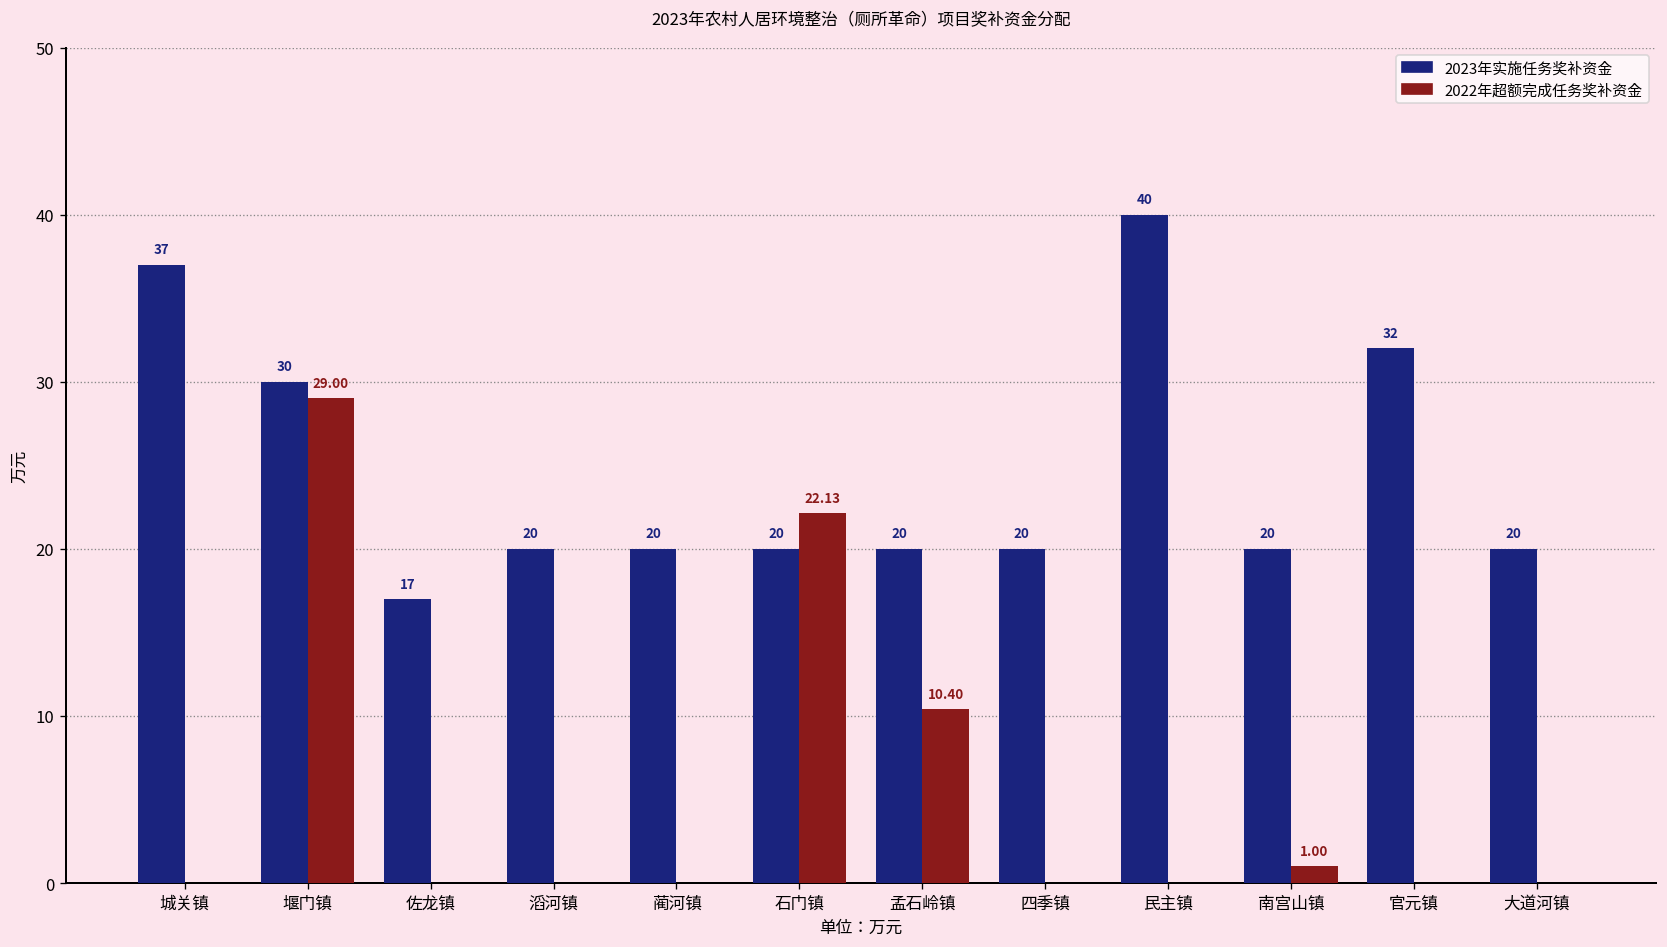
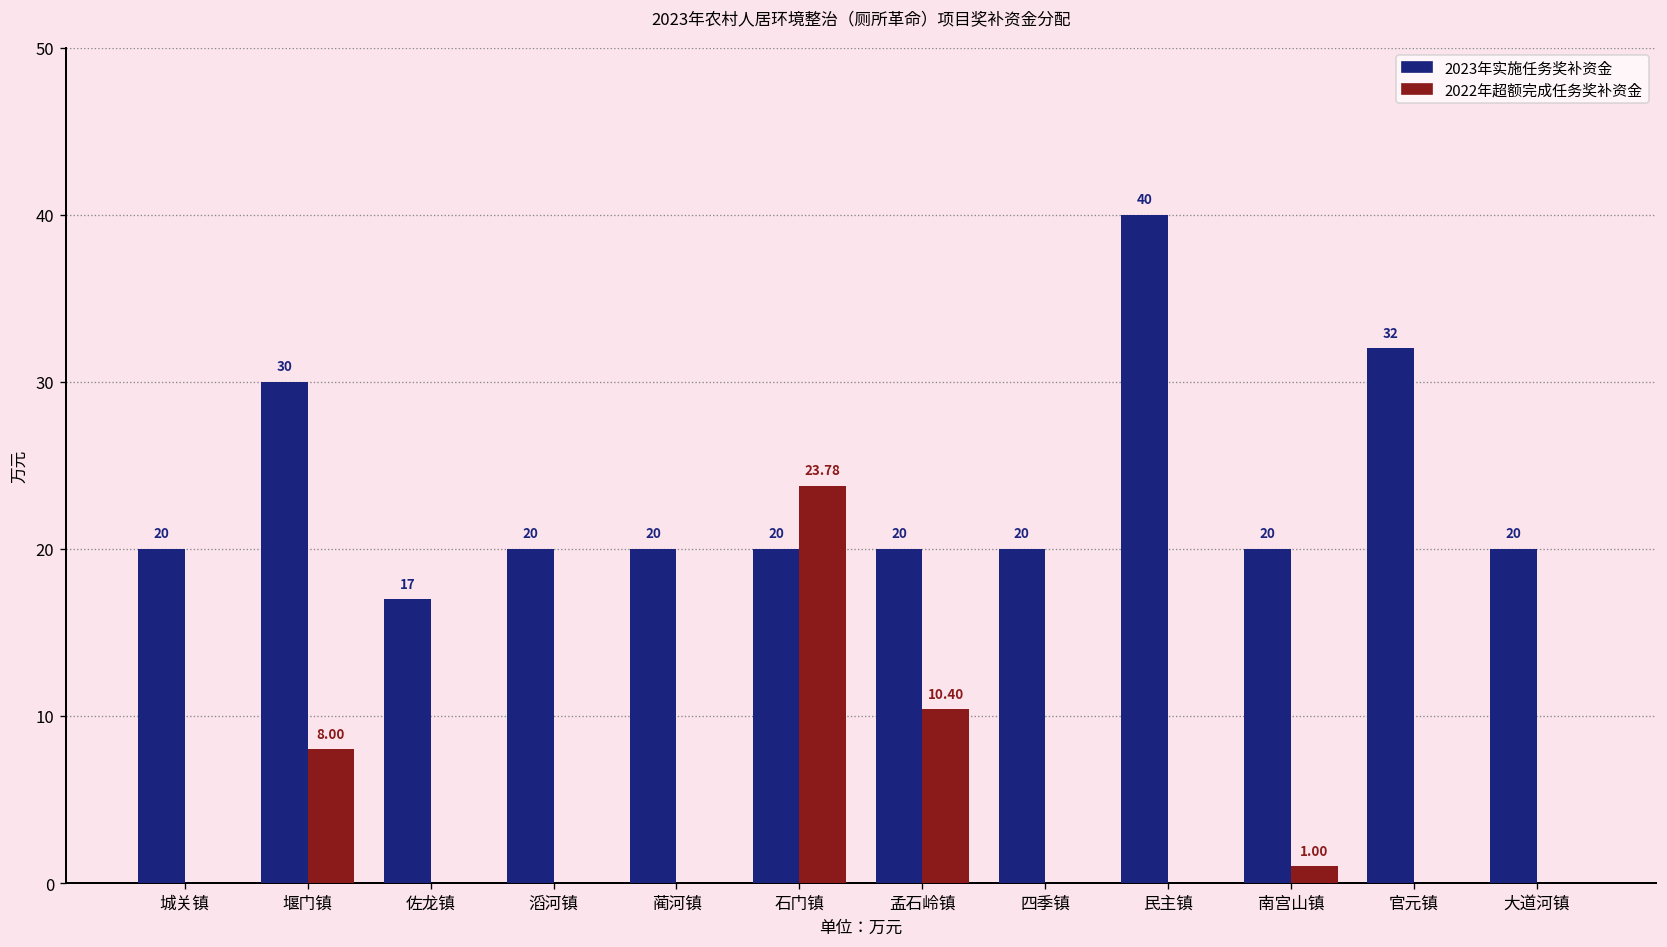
  {
    "2023年实施任务奖补资金": {
-     "城关镇": 37,
+     "城关镇": 20,
      "堰门镇": 30,
      "佐龙镇": 17,
      "滔河镇": 20,
      "蔺河镇": 20,
      "石门镇": 20,
      "孟石岭镇": 20,
      "四季镇": 20,
      "民主镇": 40,
      "南宫山镇": 20,
      "官元镇": 32,
      "大道河镇": 20
    },
    "2022年超额完成任务奖补资金": {
-     "堰门镇": 29.00,
-     "石门镇": 22.13,
+     "堰门镇": 8.00,
+     "石门镇": 23.78,
      "孟石岭镇": 10.40,
      "南宫山镇": 1.00
    }
  }
